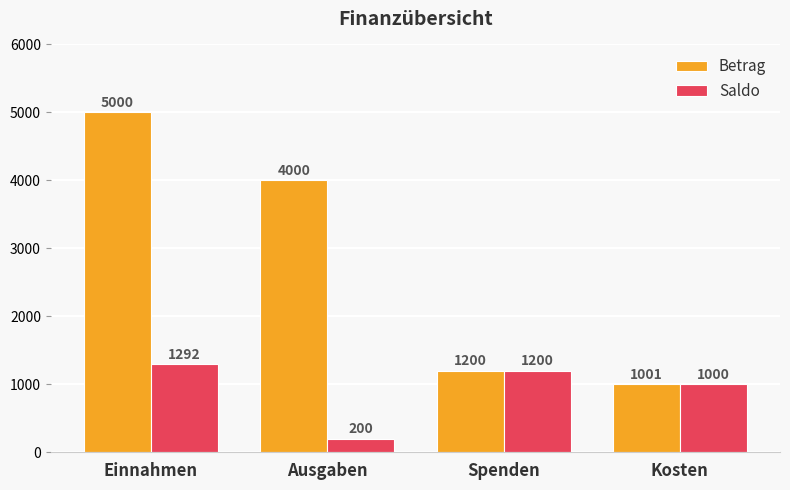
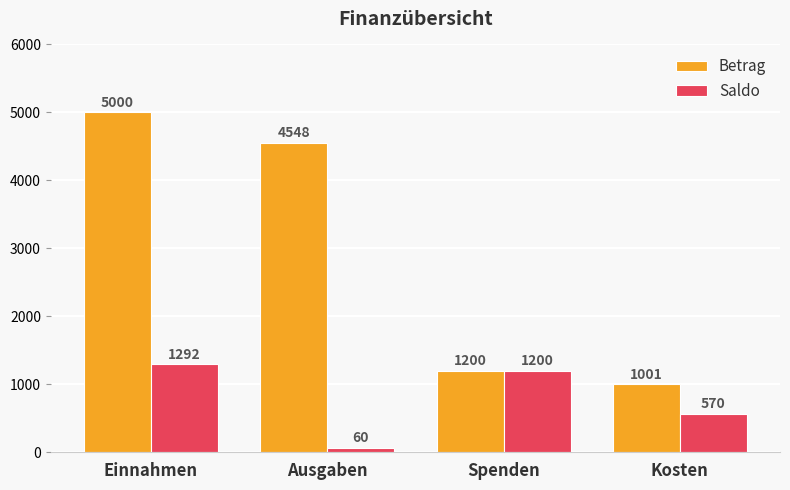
  {
    "Betrag": {
      "Einnahmen": 5000,
-     "Ausgaben": 4000,
+     "Ausgaben": 4548,
      "Spenden": 1200,
      "Kosten": 1001
    },
    "Saldo": {
      "Einnahmen": 1292,
-     "Ausgaben": 200,
+     "Ausgaben": 60,
      "Spenden": 1200,
-     "Kosten": 1000
+     "Kosten": 570
    }
  }
